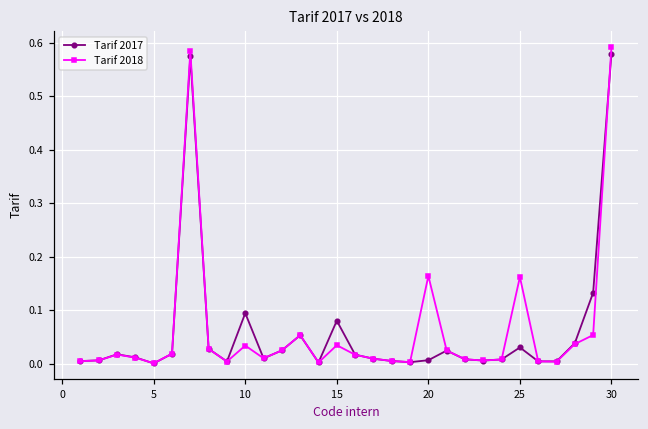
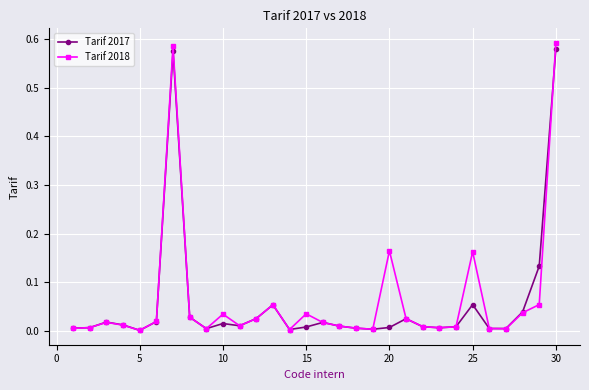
  {
    "Tarif 2017": {
-     "10": 0.09,
-     "15": 0.08,
+     "10": 0.02,
+     "15": 0.01,
      "20": 0.01,
-     "25": 0.03,
+     "25": 0.05,
      "30": 0.58
    },
    "Tarif 2018": {
      "10": 0.03,
      "15": 0.04,
      "20": 0.16,
      "25": 0.16,
      "30": 0.59
    }
  }
